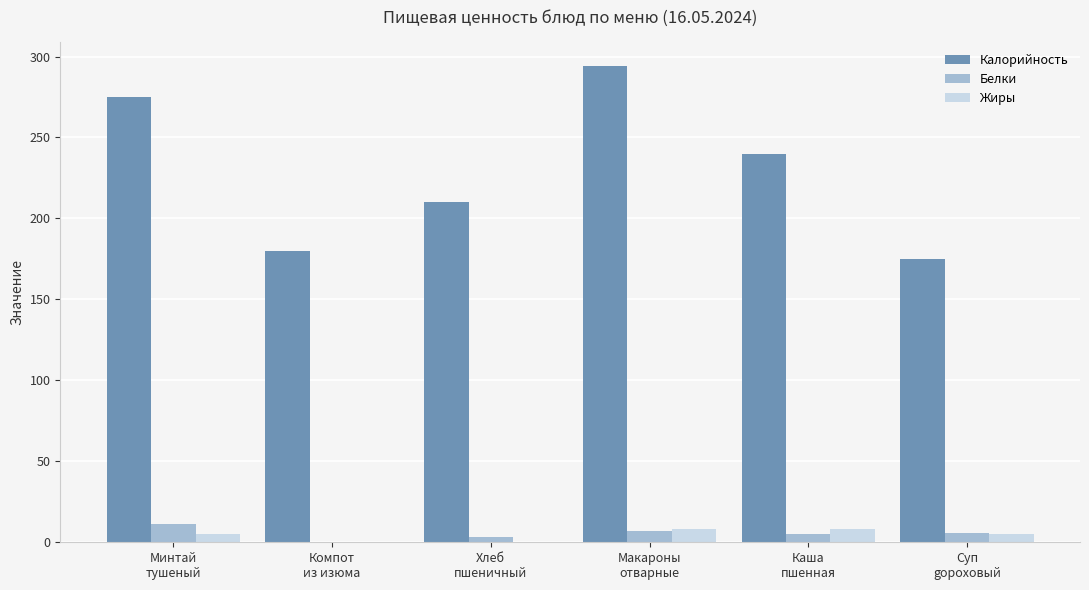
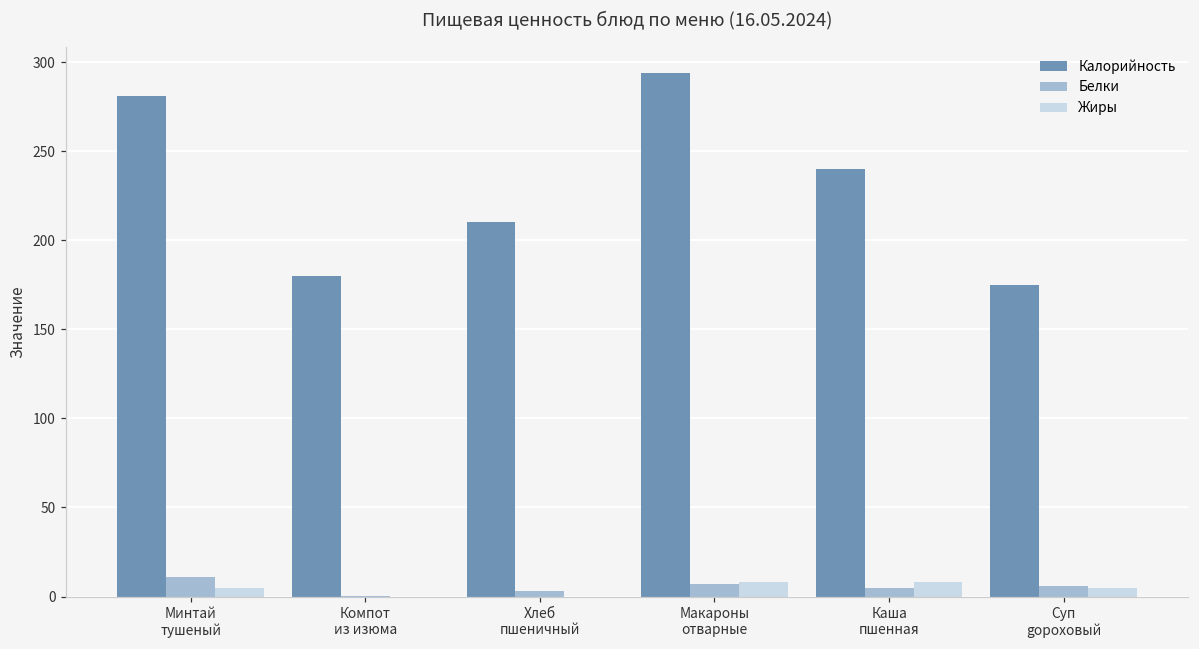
  {
    "Калорийность": {
-     "Минтай тушеный": 275,
+     "Минтай тушеный": 281,
      "Компот из изюма": 180,
      "Хлеб пшеничный": 210,
      "Макароны отварные": 294,
      "Каша пшенная": 240,
      "Суп gороховый": 175
    }
  }
